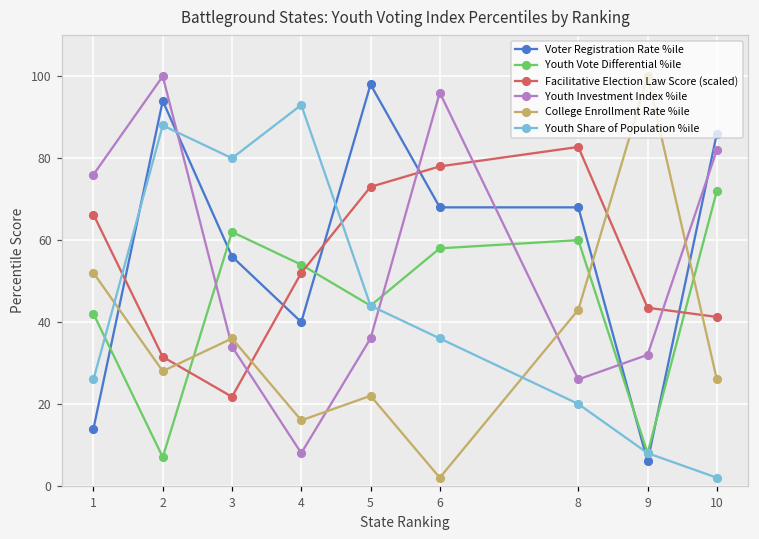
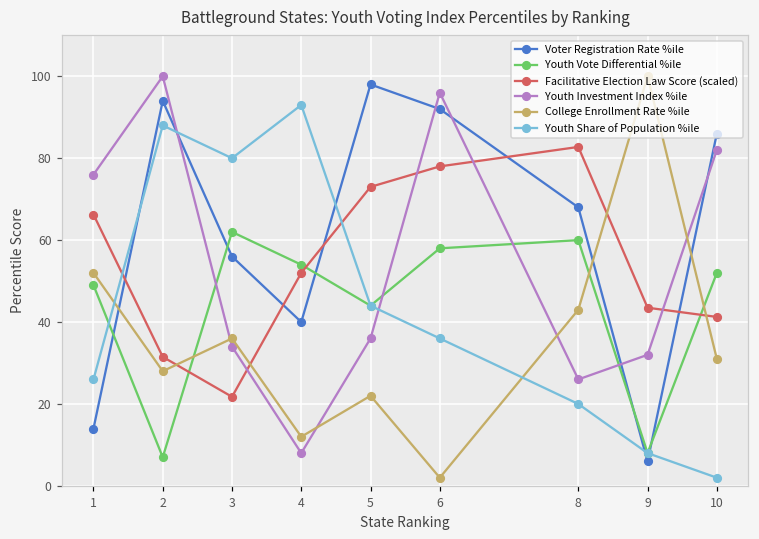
  {
    "Voter Registration Rate %ile": {
      "1": 14,
      "2": 94,
      "3": 56,
      "4": 40,
      "5": 98,
-     "6": 68,
+     "6": 92,
      "8": 68,
      "9": 6
    },
    "Youth Vote Differential %ile": {
-     "1": 42,
+     "1": 49,
      "2": 7,
      "3": 62,
      "4": 54,
      "6": 58,
      "8": 60,
-     "10": 72
+     "10": 52
    },
    "Facilitative Election Law Score (scaled)": {
      "1": 66,
      "2": 32,
      "3": 22,
      "4": 52,
      "5": 73,
      "6": 78,
      "8": 83,
      "9": 44,
      "10": 41
    },
    "Youth Investment Index %ile": {
      "1": 76,
      "2": 100,
      "3": 34,
      "4": 8,
      "5": 36,
      "6": 96,
      "8": 26,
      "9": 32,
      "10": 82
    },
    "College Enrollment Rate %ile": {
      "1": 52,
      "2": 28,
      "3": 36,
-     "4": 16,
+     "4": 12,
      "5": 22,
      "6": 2,
      "8": 43,
-     "10": 26
+     "10": 31
    },
    "Youth Share of Population %ile": {
      "1": 26,
      "2": 88,
      "3": 80,
      "4": 93,
      "6": 36,
      "8": 20,
      "10": 2
    }
  }
